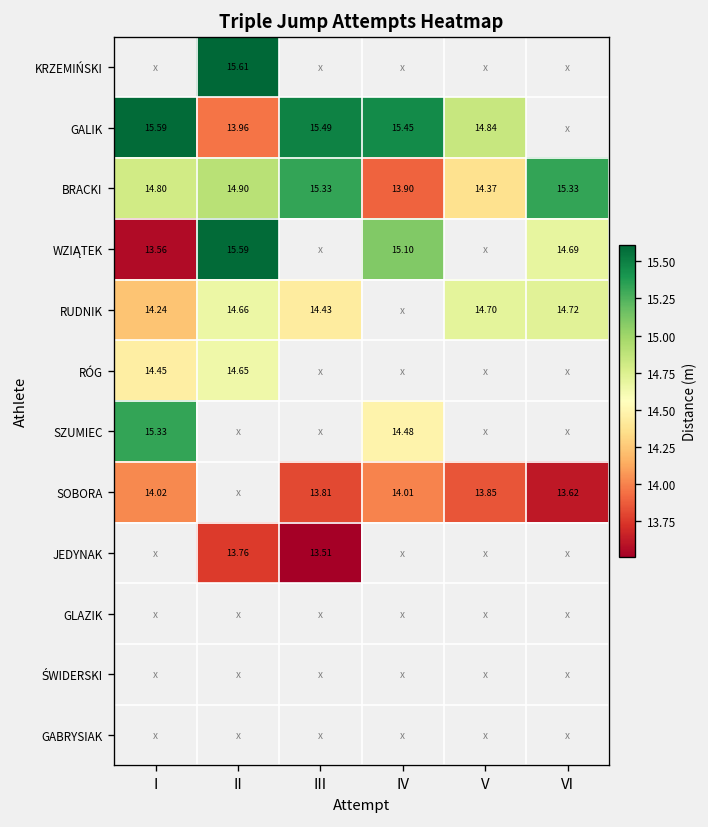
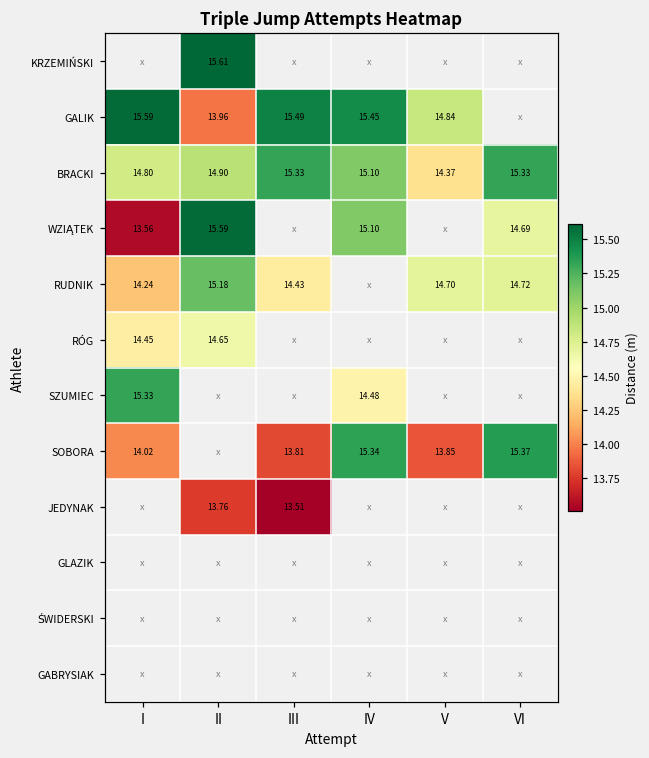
  {
    "KRZEMIŃSKI": {
      "II": 15.61
    },
    "GALIK": {
      "I": 15.59,
      "II": 13.96,
      "III": 15.49,
      "IV": 15.45,
      "V": 14.84
    },
    "BRACKI": {
      "I": 14.80,
      "II": 14.90,
      "III": 15.33,
-     "IV": 13.90,
+     "IV": 15.10,
      "V": 14.37,
      "VI": 15.33
    },
    "WZIĄTEK": {
      "I": 13.56,
      "II": 15.59,
      "IV": 15.10,
      "VI": 14.69
    },
    "RUDNIK": {
      "I": 14.24,
-     "II": 14.66,
+     "II": 15.18,
      "III": 14.43,
      "V": 14.70,
      "VI": 14.72
    },
    "RÓG": {
      "I": 14.45,
      "II": 14.65
    },
    "SZUMIEC": {
      "I": 15.33,
      "IV": 14.48
    },
    "SOBORA": {
      "I": 14.02,
      "III": 13.81,
-     "IV": 14.01,
+     "IV": 15.34,
      "V": 13.85,
-     "VI": 13.62
+     "VI": 15.37
    },
    "JEDYNAK": {
      "II": 13.76,
      "III": 13.51
    }
  }
